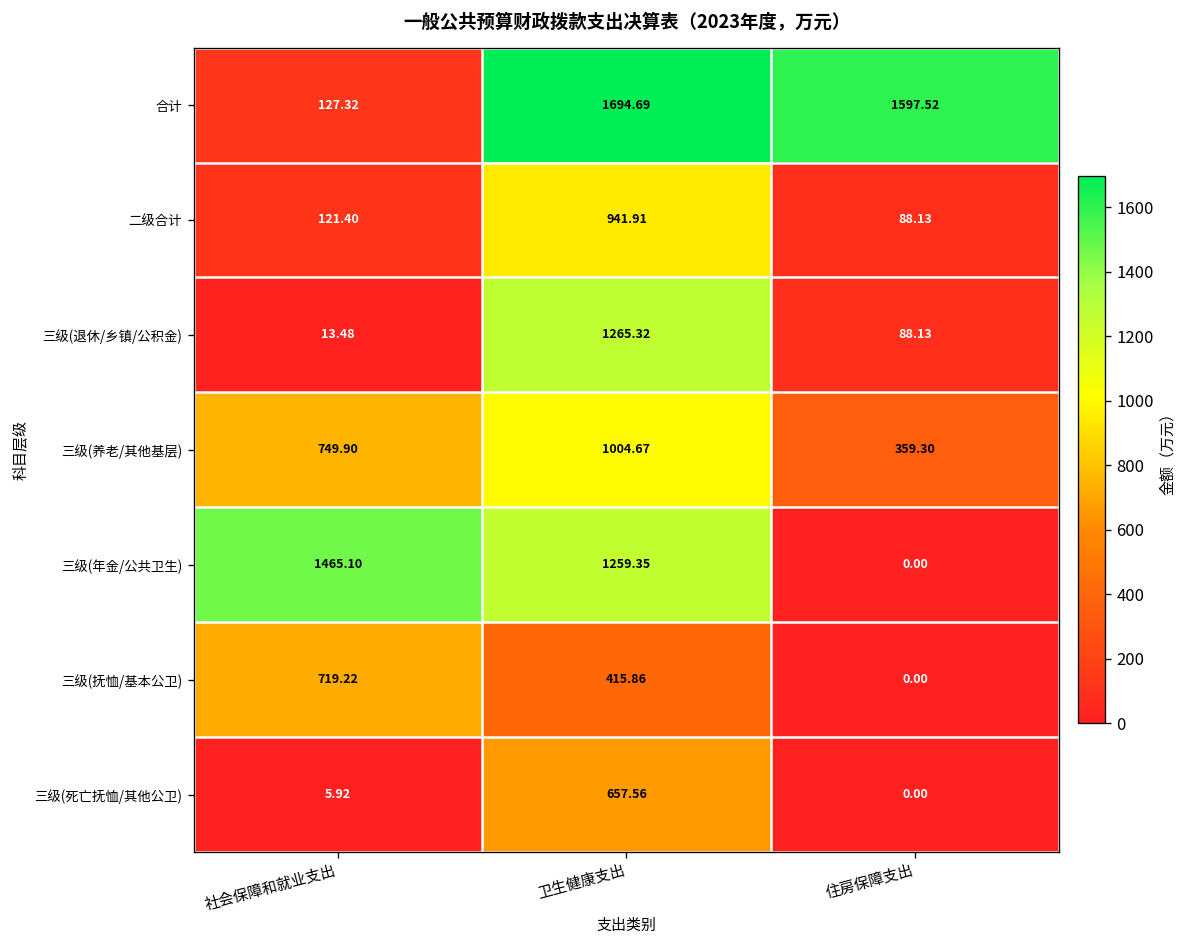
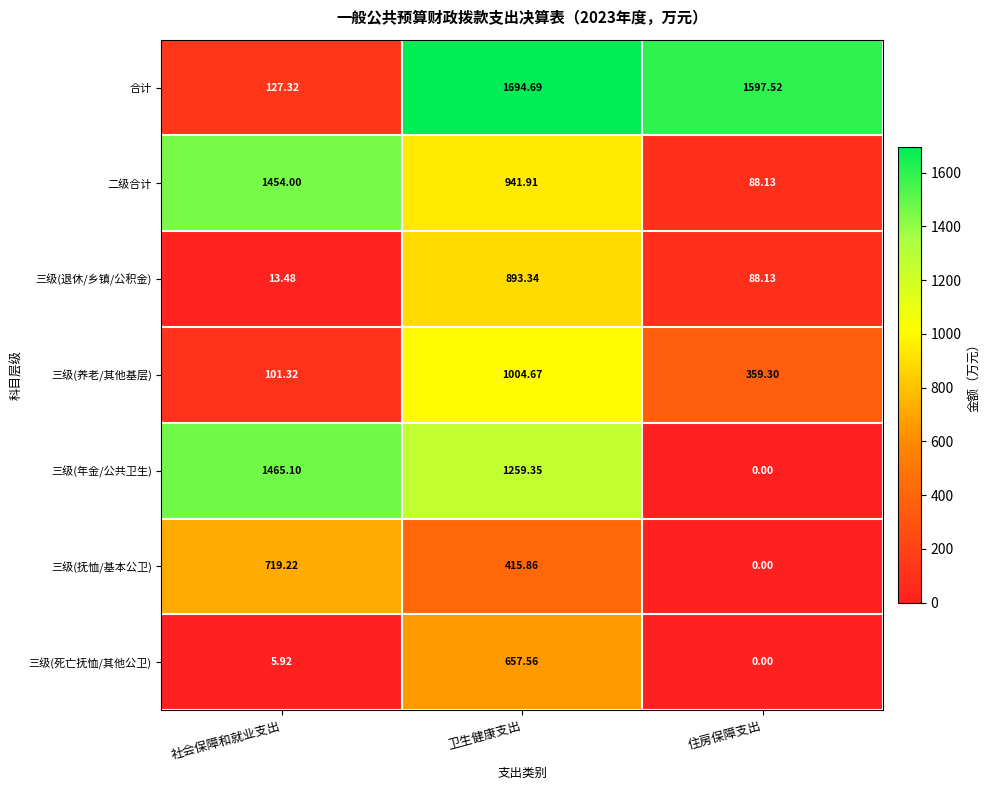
  {
    "合计": {
      "社会保障和就业支出": 127.32,
      "卫生健康支出": 1694.69,
      "住房保障支出": 1597.52
    },
    "二级合计": {
-     "社会保障和就业支出": 121.40,
+     "社会保障和就业支出": 1454.00,
      "卫生健康支出": 941.91,
      "住房保障支出": 88.13
    },
    "三级(退休/乡镇/公积金)": {
      "社会保障和就业支出": 13.48,
-     "卫生健康支出": 1265.32,
+     "卫生健康支出": 893.34,
      "住房保障支出": 88.13
    },
    "三级(养老/其他基层)": {
-     "社会保障和就业支出": 749.90,
+     "社会保障和就业支出": 101.32,
      "卫生健康支出": 1004.67,
      "住房保障支出": 359.30
    },
    "三级(年金/公共卫生)": {
      "社会保障和就业支出": 1465.10,
      "卫生健康支出": 1259.35,
      "住房保障支出": 0.00
    },
    "三级(抚恤/基本公卫)": {
      "社会保障和就业支出": 719.22,
      "卫生健康支出": 415.86,
      "住房保障支出": 0.00
    },
    "三级(死亡抚恤/其他公卫)": {
      "社会保障和就业支出": 5.92,
      "卫生健康支出": 657.56,
      "住房保障支出": 0.00
    }
  }
